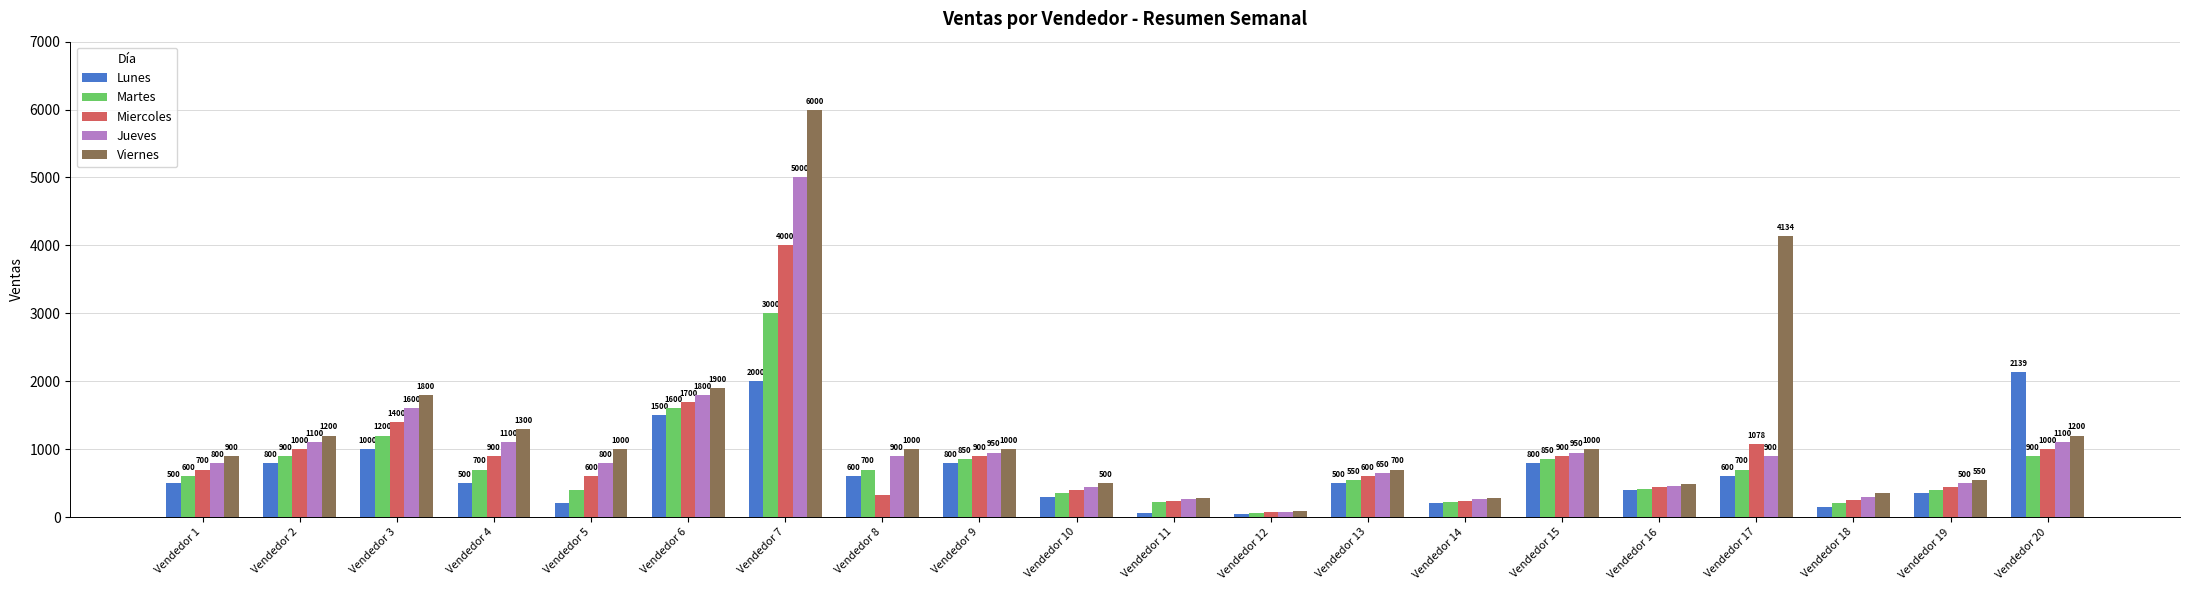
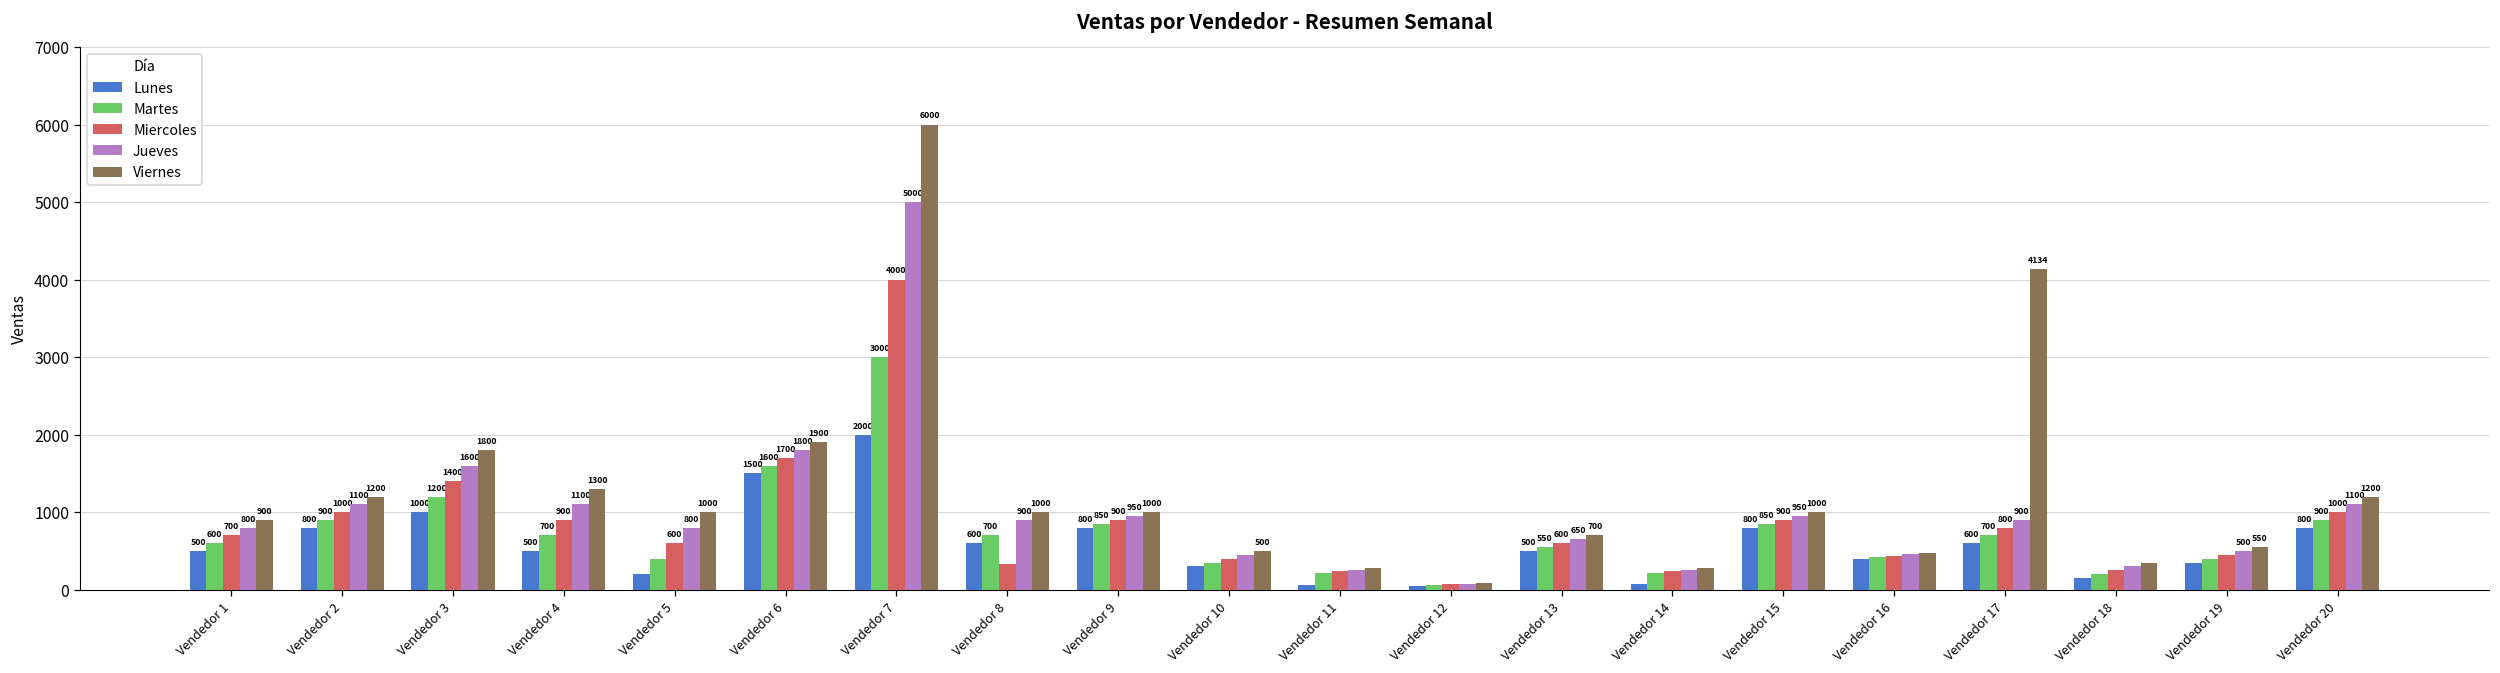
  {
    "Lunes": {
      "Vendedor 1": 500,
      "Vendedor 2": 800,
      "Vendedor 3": 1000,
      "Vendedor 4": 500,
      "Vendedor 6": 1500,
      "Vendedor 7": 2000,
      "Vendedor 8": 600,
      "Vendedor 9": 800,
      "Vendedor 13": 500,
-     "Vendedor 14": 200,
+     "Vendedor 14": 100,
      "Vendedor 15": 800,
      "Vendedor 17": 600,
-     "Vendedor 20": 2139
+     "Vendedor 20": 800
    },
    "Martes": {
      "Vendedor 1": 600,
      "Vendedor 2": 900,
      "Vendedor 3": 1200,
      "Vendedor 4": 700,
      "Vendedor 6": 1600,
      "Vendedor 7": 3000,
      "Vendedor 8": 700,
      "Vendedor 9": 850,
      "Vendedor 13": 550,
      "Vendedor 15": 850,
      "Vendedor 17": 700,
      "Vendedor 20": 900
    },
    "Miercoles": {
      "Vendedor 1": 700,
      "Vendedor 2": 1000,
      "Vendedor 3": 1400,
      "Vendedor 4": 900,
      "Vendedor 5": 600,
      "Vendedor 6": 1700,
      "Vendedor 7": 4000,
      "Vendedor 9": 900,
      "Vendedor 13": 600,
      "Vendedor 15": 900,
-     "Vendedor 17": 1078,
+     "Vendedor 17": 800,
      "Vendedor 20": 1000
    },
    "Jueves": {
      "Vendedor 1": 800,
      "Vendedor 2": 1100,
      "Vendedor 3": 1600,
      "Vendedor 4": 1100,
      "Vendedor 5": 800,
      "Vendedor 6": 1800,
      "Vendedor 7": 5000,
      "Vendedor 8": 900,
      "Vendedor 9": 950,
      "Vendedor 13": 650,
      "Vendedor 15": 950,
      "Vendedor 17": 900,
      "Vendedor 19": 500,
      "Vendedor 20": 1100
    },
    "Viernes": {
      "Vendedor 1": 900,
      "Vendedor 2": 1200,
      "Vendedor 3": 1800,
      "Vendedor 4": 1300,
      "Vendedor 5": 1000,
      "Vendedor 6": 1900,
      "Vendedor 7": 6000,
      "Vendedor 8": 1000,
      "Vendedor 9": 1000,
      "Vendedor 10": 500,
      "Vendedor 13": 700,
      "Vendedor 15": 1000,
      "Vendedor 17": 4134,
      "Vendedor 19": 550,
      "Vendedor 20": 1200
    }
  }
